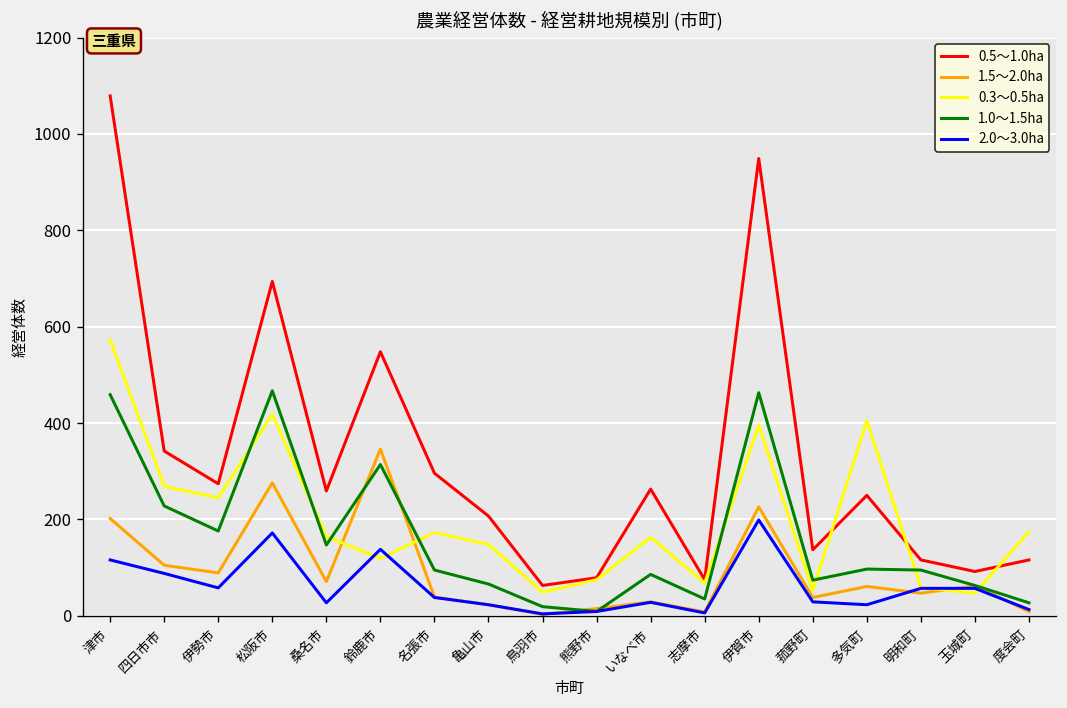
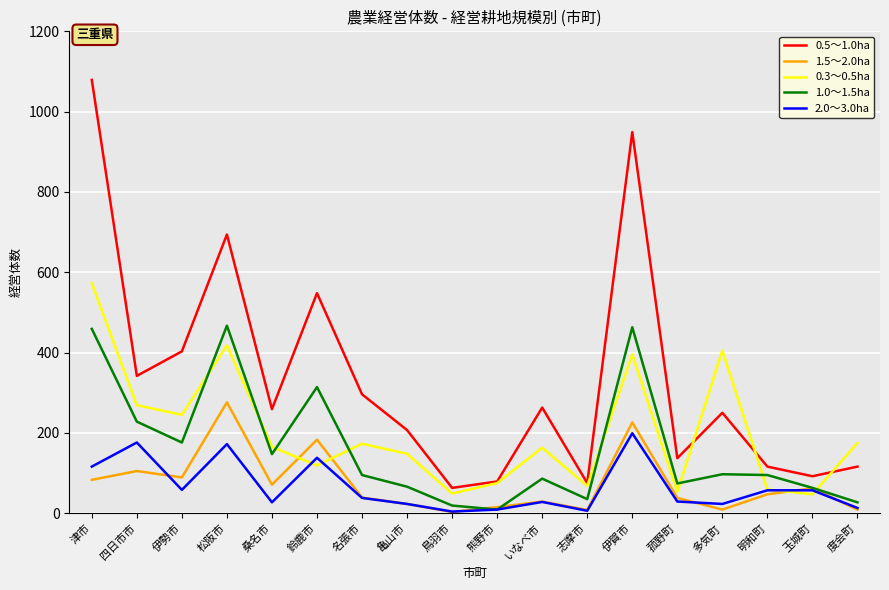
  {
    "0.5～1.0ha": {
      "津市": 1080,
      "四日市市": 340,
-     "伊勢市": 270,
+     "伊勢市": 400,
      "松阪市": 690,
      "桑名市": 260,
      "鈴鹿市": 550,
      "名張市": 300,
      "亀山市": 210,
      "鳥羽市": 60,
      "いなべ市": 260,
      "志摩市": 80,
      "伊賀市": 950,
      "菰野町": 140,
      "多気町": 250,
      "明和町": 120,
      "玉城町": 90,
      "度会町": 120
    },
    "1.5～2.0ha": {
-     "津市": 200,
+     "津市": 80,
      "四日市市": 110,
      "伊勢市": 90,
      "松阪市": 280,
      "桑名市": 70,
-     "鈴鹿市": 350,
+     "鈴鹿市": 180,
      "伊賀市": 230,
      "菰野町": 40,
-     "多気町": 60,
+     "多気町": 10,
      "明和町": 50
    },
    "0.3～0.5ha": {
      "津市": 570,
      "四日市市": 270,
      "伊勢市": 250,
      "松阪市": 420,
      "桑名市": 170,
      "鈴鹿市": 120,
      "名張市": 170,
      "亀山市": 150,
      "鳥羽市": 50,
      "いなべ市": 160,
      "志摩市": 70,
      "伊賀市": 400,
      "菰野町": 50,
      "多気町": 410,
      "玉城町": 50,
      "度会町": 180
    },
    "1.0～1.5ha": {
      "津市": 460,
      "四日市市": 230,
      "伊勢市": 180,
      "松阪市": 470,
      "桑名市": 150,
      "鈴鹿市": 310,
      "名張市": 100,
      "亀山市": 70,
      "鳥羽市": 20,
      "いなべ市": 90,
      "志摩市": 40,
      "伊賀市": 460,
      "菰野町": 70,
      "多気町": 100,
      "明和町": 100,
      "度会町": 30
    },
    "2.0～3.0ha": {
      "津市": 120,
-     "四日市市": 90,
+     "四日市市": 180,
      "伊勢市": 60,
      "松阪市": 170,
      "桑名市": 30,
      "鈴鹿市": 140,
      "伊賀市": 200,
      "菰野町": 30,
      "多気町": 20
    }
  }
